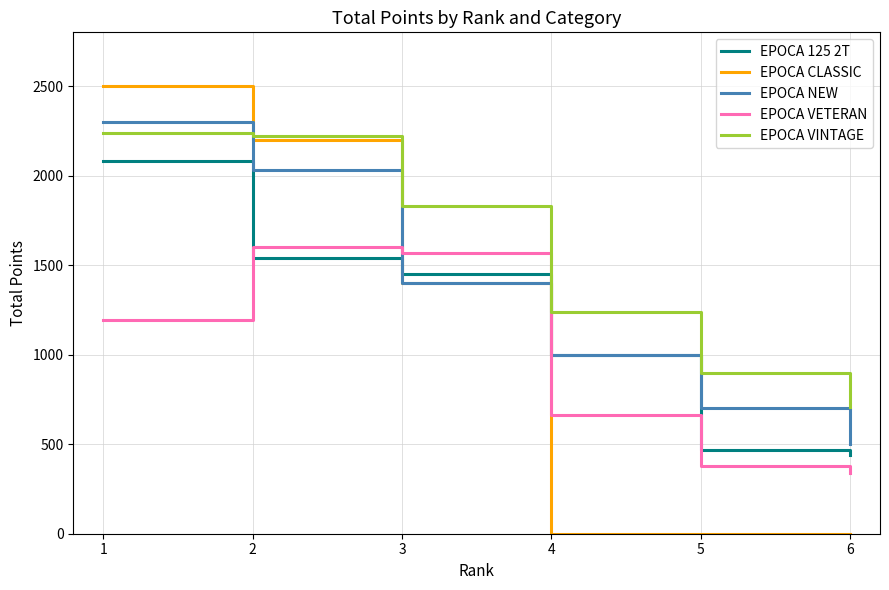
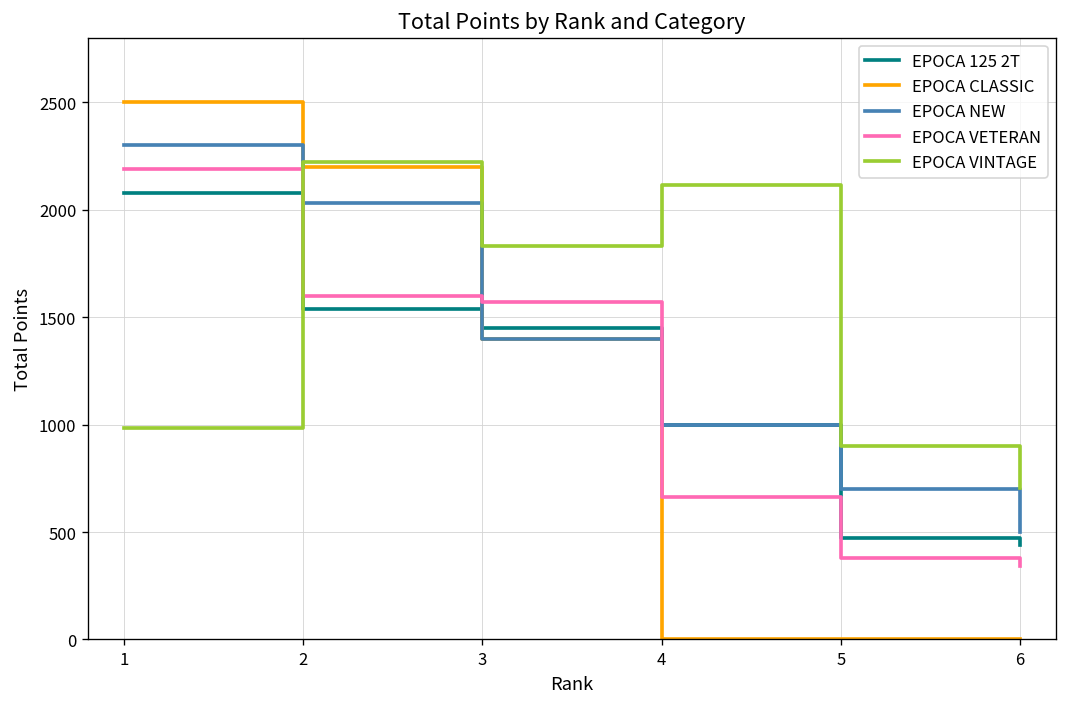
  {
    "EPOCA 125 2T": {
      "1": 2080,
      "2": 1540,
      "3": 1450,
      "5": 470,
      "6": 440
    },
    "EPOCA CLASSIC": {
      "1": 2500,
      "2": 2200,
      "4": 0,
      "5": 0,
      "6": 0
    },
    "EPOCA NEW": {
      "1": 2300,
      "2": 2030,
      "5": 700,
      "6": 500
    },
    "EPOCA VETERAN": {
-     "1": 1190,
+     "1": 2190,
      "2": 1600,
      "3": 1570,
      "4": 660,
      "5": 380,
      "6": 340
    },
    "EPOCA VINTAGE": {
-     "1": 2240,
+     "1": 980,
      "2": 2220,
      "3": 1830,
-     "4": 1240,
+     "4": 2120,
      "5": 900,
      "6": 710
    }
  }
